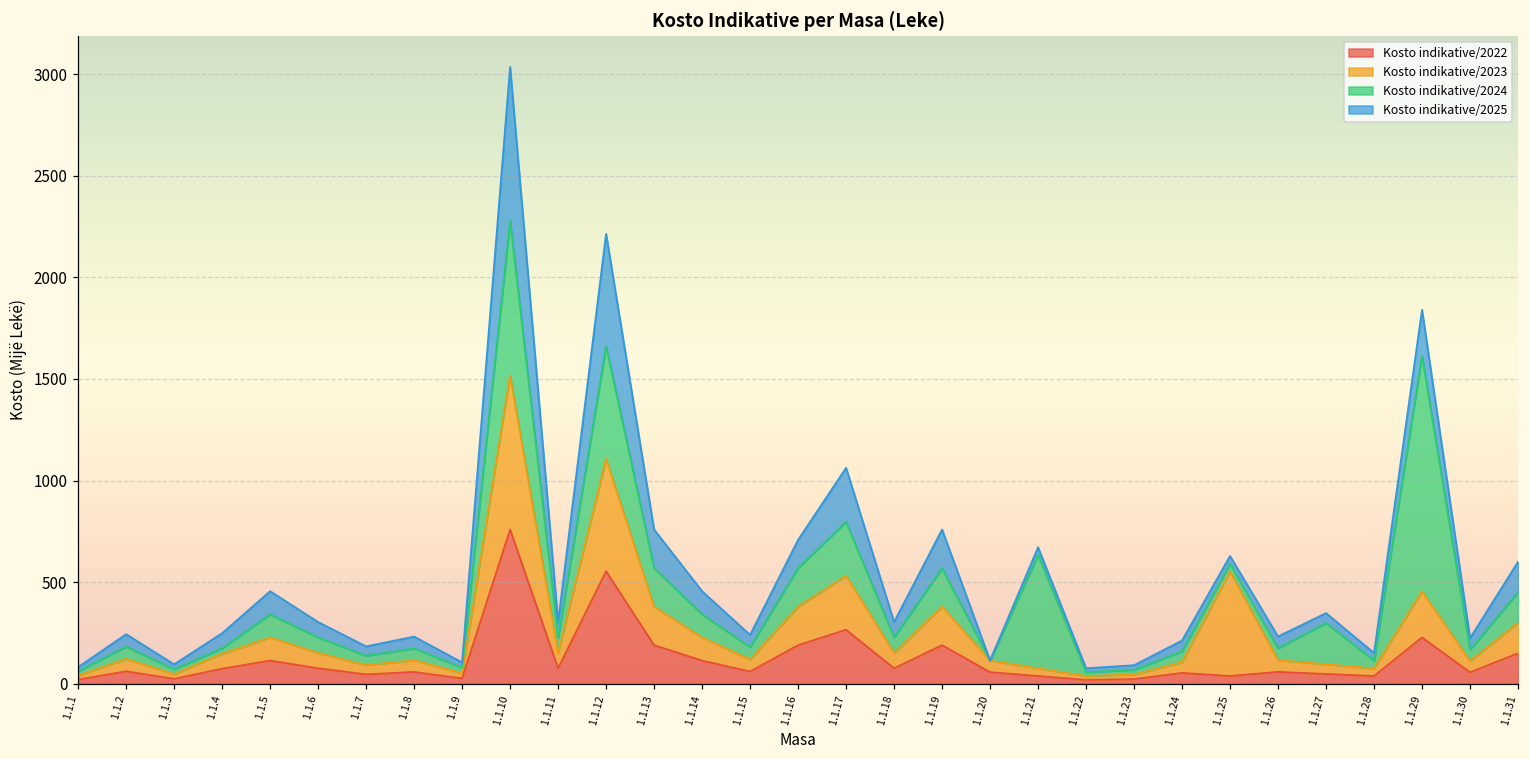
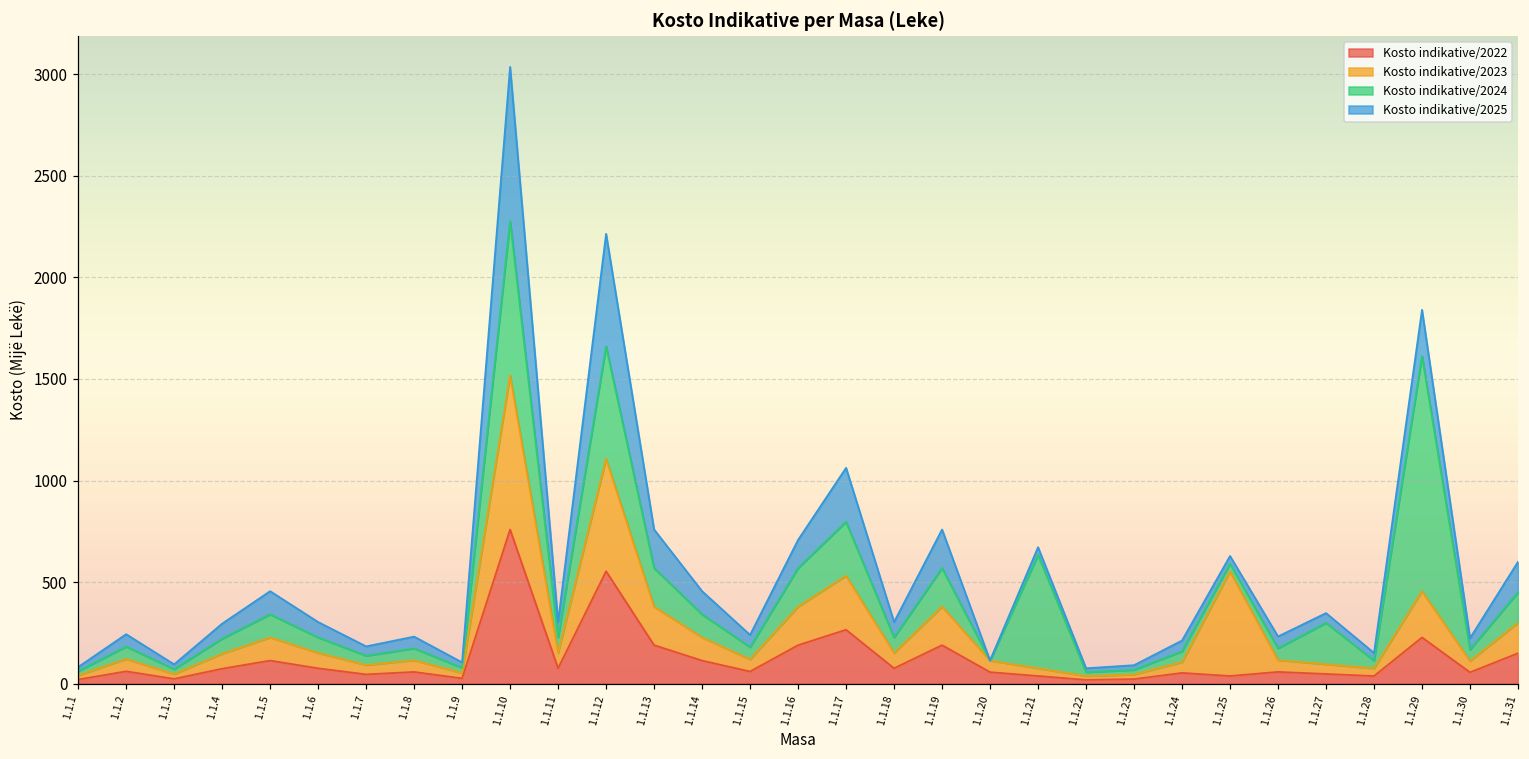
  {
    "Kosto indikative/2022": {
      "1.1.1": 20,
      "1.1.2": 60,
      "1.1.3": 20,
      "1.1.4": 70,
      "1.1.5": 110,
      "1.1.6": 80,
      "1.1.7": 50,
      "1.1.8": 60,
      "1.1.9": 30,
      "1.1.10": 760,
      "1.1.11": 80,
      "1.1.12": 550,
      "1.1.13": 190,
      "1.1.14": 110,
      "1.1.15": 60,
      "1.1.16": 190,
      "1.1.17": 270,
      "1.1.18": 80,
      "1.1.19": 190,
      "1.1.20": 60,
      "1.1.21": 40,
      "1.1.22": 20,
      "1.1.23": 20,
      "1.1.24": 50,
      "1.1.25": 40,
      "1.1.26": 60,
      "1.1.27": 50,
      "1.1.28": 40,
      "1.1.29": 230,
      "1.1.30": 60,
      "1.1.31": 150
    },
    "Kosto indikative/2023": {
      "1.1.1": 20,
      "1.1.2": 60,
      "1.1.3": 20,
      "1.1.4": 70,
      "1.1.5": 110,
      "1.1.6": 80,
      "1.1.7": 50,
      "1.1.8": 60,
      "1.1.9": 30,
      "1.1.10": 760,
      "1.1.11": 80,
      "1.1.12": 550,
      "1.1.13": 190,
      "1.1.14": 110,
      "1.1.15": 60,
      "1.1.16": 190,
      "1.1.17": 270,
      "1.1.18": 80,
      "1.1.19": 190,
      "1.1.21": 40,
      "1.1.22": 20,
      "1.1.23": 20,
      "1.1.24": 50,
      "1.1.25": 510,
      "1.1.26": 60,
      "1.1.27": 50,
      "1.1.28": 40,
      "1.1.29": 230,
      "1.1.30": 60,
      "1.1.31": 150
    },
    "Kosto indikative/2024": {
      "1.1.1": 20,
      "1.1.2": 60,
      "1.1.3": 20,
-     "1.1.4": 30,
+     "1.1.4": 70,
      "1.1.5": 110,
      "1.1.6": 80,
      "1.1.7": 50,
      "1.1.8": 60,
      "1.1.9": 30,
      "1.1.10": 760,
      "1.1.11": 80,
      "1.1.12": 550,
      "1.1.13": 190,
      "1.1.14": 110,
      "1.1.15": 60,
      "1.1.16": 190,
      "1.1.17": 270,
      "1.1.18": 80,
      "1.1.19": 190,
      "1.1.21": 560,
      "1.1.22": 20,
      "1.1.23": 20,
      "1.1.24": 50,
      "1.1.25": 40,
      "1.1.26": 60,
      "1.1.27": 200,
      "1.1.28": 40,
      "1.1.29": 1160,
      "1.1.30": 60,
      "1.1.31": 150
    },
    "Kosto indikative/2025": {
      "1.1.1": 20,
      "1.1.2": 60,
      "1.1.3": 20,
      "1.1.4": 70,
      "1.1.5": 110,
      "1.1.6": 80,
      "1.1.7": 50,
      "1.1.8": 60,
      "1.1.9": 30,
      "1.1.10": 760,
      "1.1.11": 80,
      "1.1.12": 550,
      "1.1.13": 190,
      "1.1.14": 110,
      "1.1.15": 60,
      "1.1.16": 140,
      "1.1.17": 270,
      "1.1.18": 80,
      "1.1.19": 190,
      "1.1.21": 40,
      "1.1.22": 20,
      "1.1.23": 20,
      "1.1.24": 50,
      "1.1.25": 40,
      "1.1.26": 60,
      "1.1.27": 50,
      "1.1.28": 40,
      "1.1.29": 230,
      "1.1.30": 60,
      "1.1.31": 150
    }
  }
